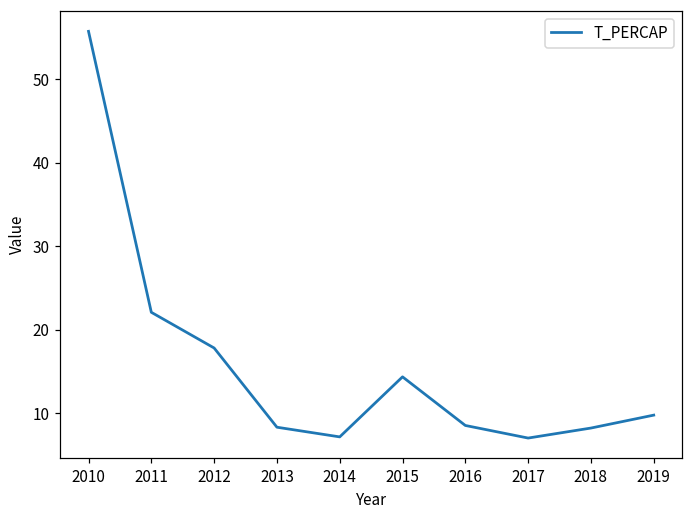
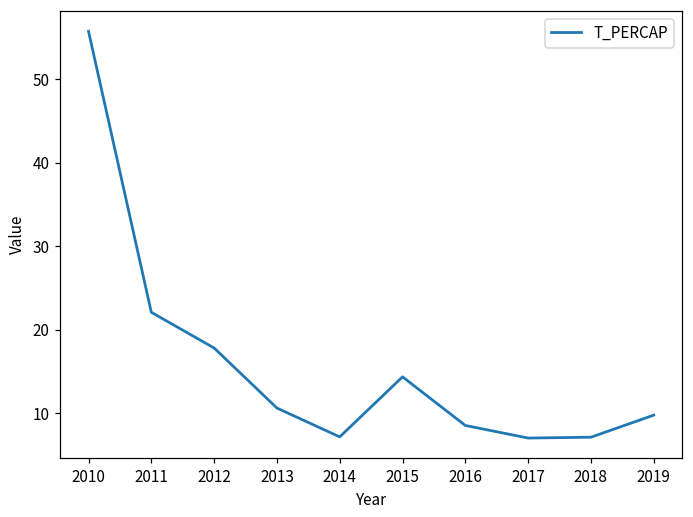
  {
    "2010": 56,
    "2011": 22,
    "2012": 18,
-   "2013": 8,
+   "2013": 11,
    "2014": 7,
    "2015": 14,
    "2016": 9,
    "2017": 7,
-   "2018": 8,
+   "2018": 7,
    "2019": 10
  }
